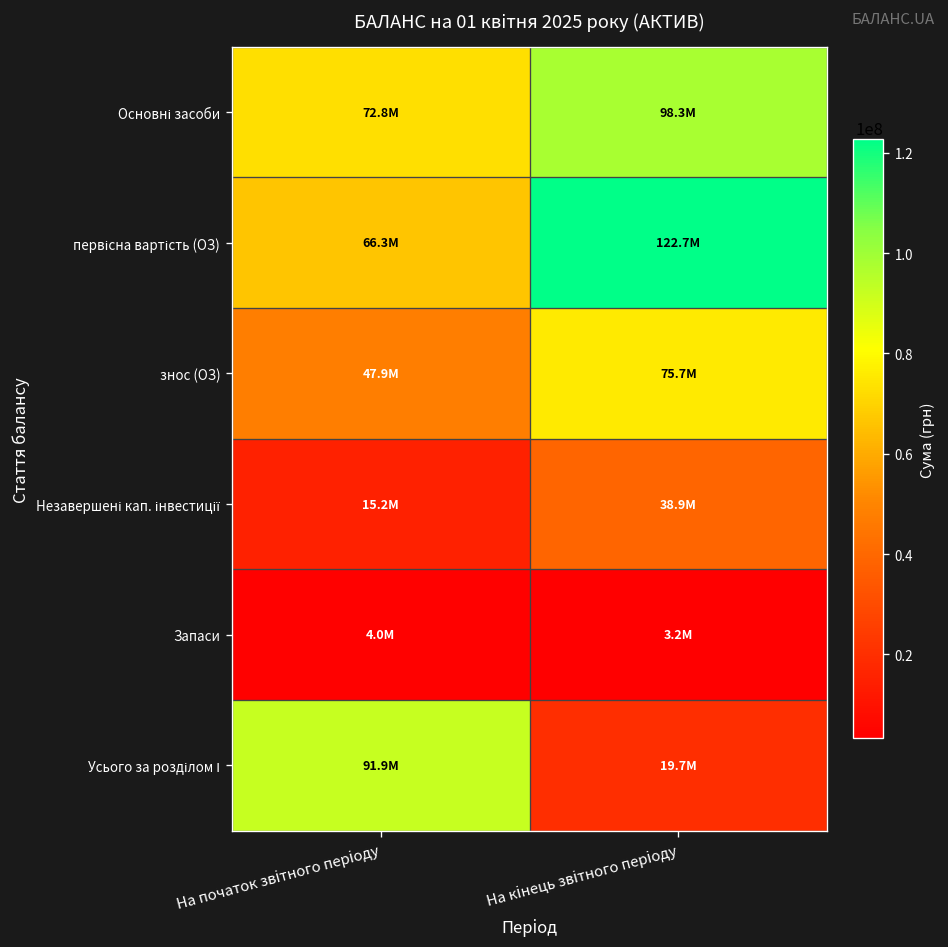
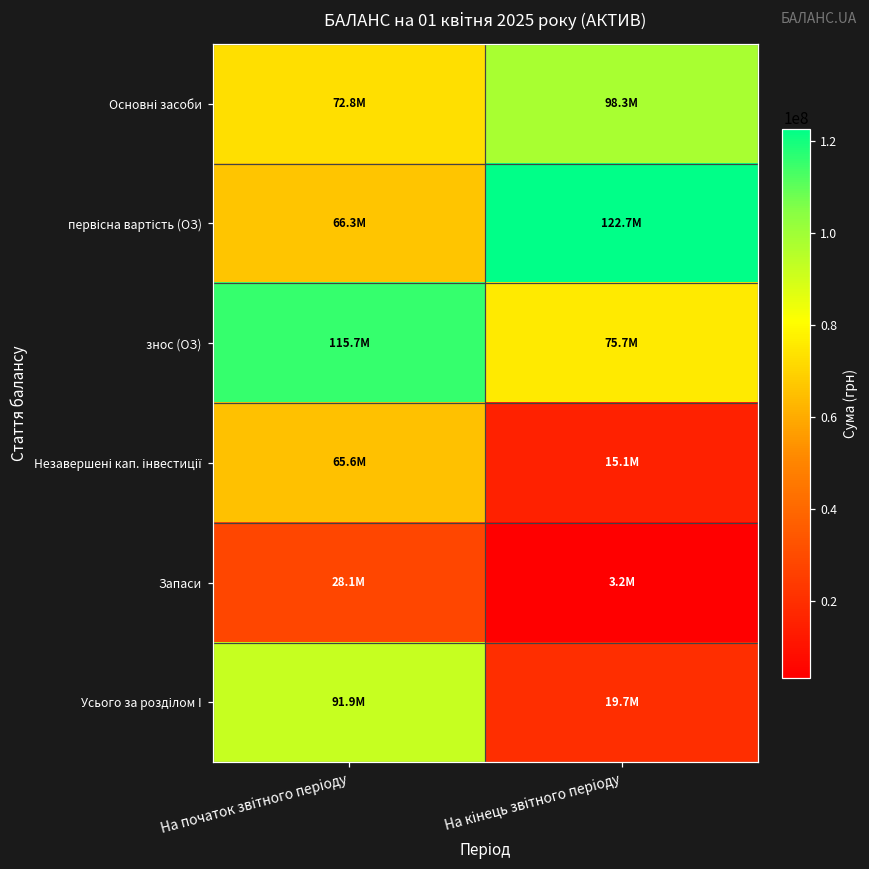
  {
    "Основні засоби": {
      "На початок звітного періоду": "72.8M",
      "На кінець звітного періоду": "98.3M"
    },
    "первісна вартість (ОЗ)": {
      "На початок звітного періоду": "66.3M",
      "На кінець звітного періоду": "122.7M"
    },
    "знос (ОЗ)": {
-     "На початок звітного періоду": "47.9M",
+     "На початок звітного періоду": "115.7M",
      "На кінець звітного періоду": "75.7M"
    },
    "Незавершені кап. інвестиції": {
-     "На початок звітного періоду": "15.2M",
-     "На кінець звітного періоду": "38.9M"
+     "На початок звітного періоду": "65.6M",
+     "На кінець звітного періоду": "15.1M"
    },
    "Запаси": {
-     "На початок звітного періоду": "4.0M",
+     "На початок звітного періоду": "28.1M",
      "На кінець звітного періоду": "3.2M"
    },
    "Усього за розділом І": {
      "На початок звітного періоду": "91.9M",
      "На кінець звітного періоду": "19.7M"
    }
  }
